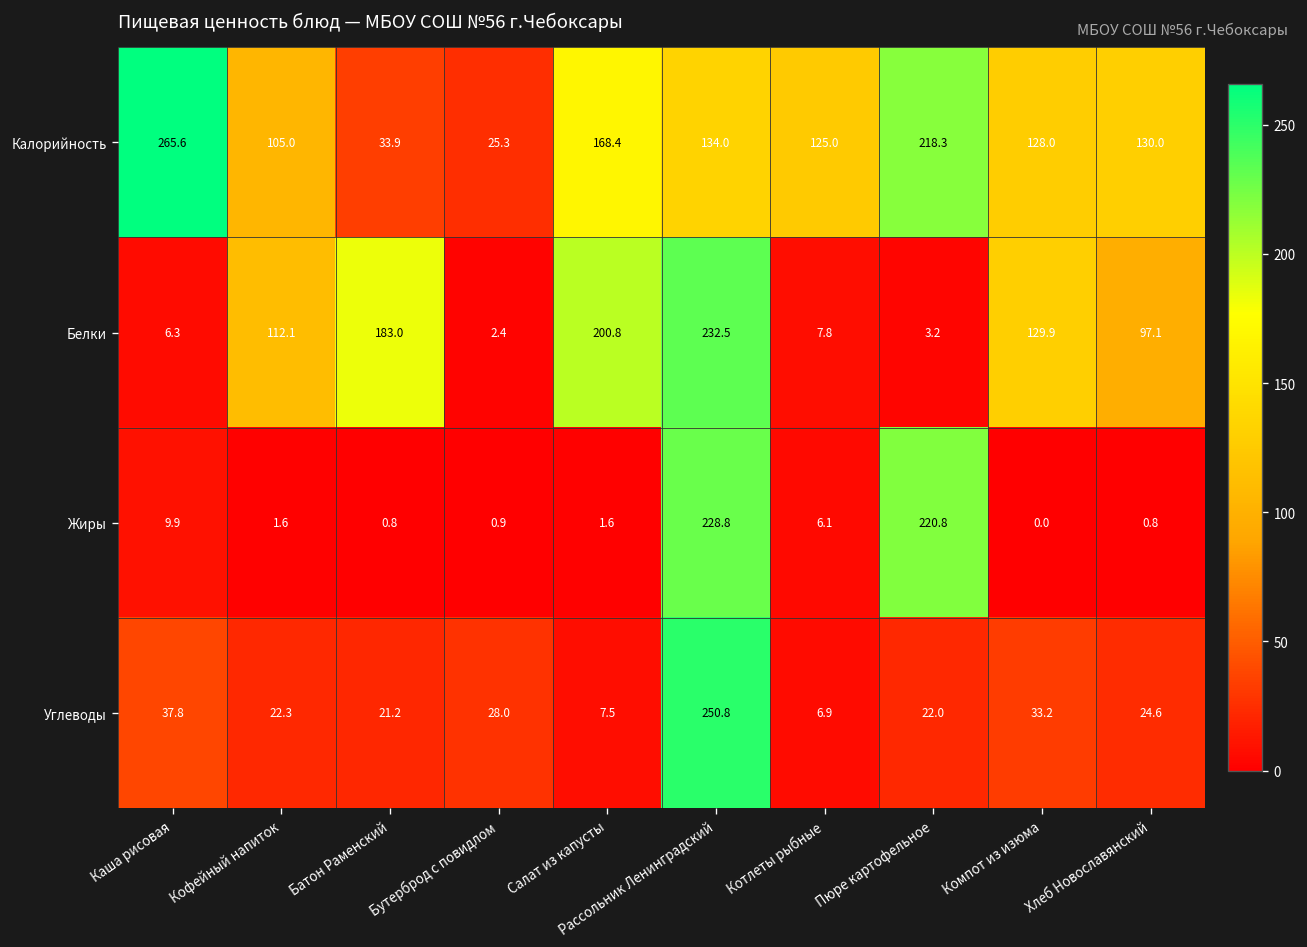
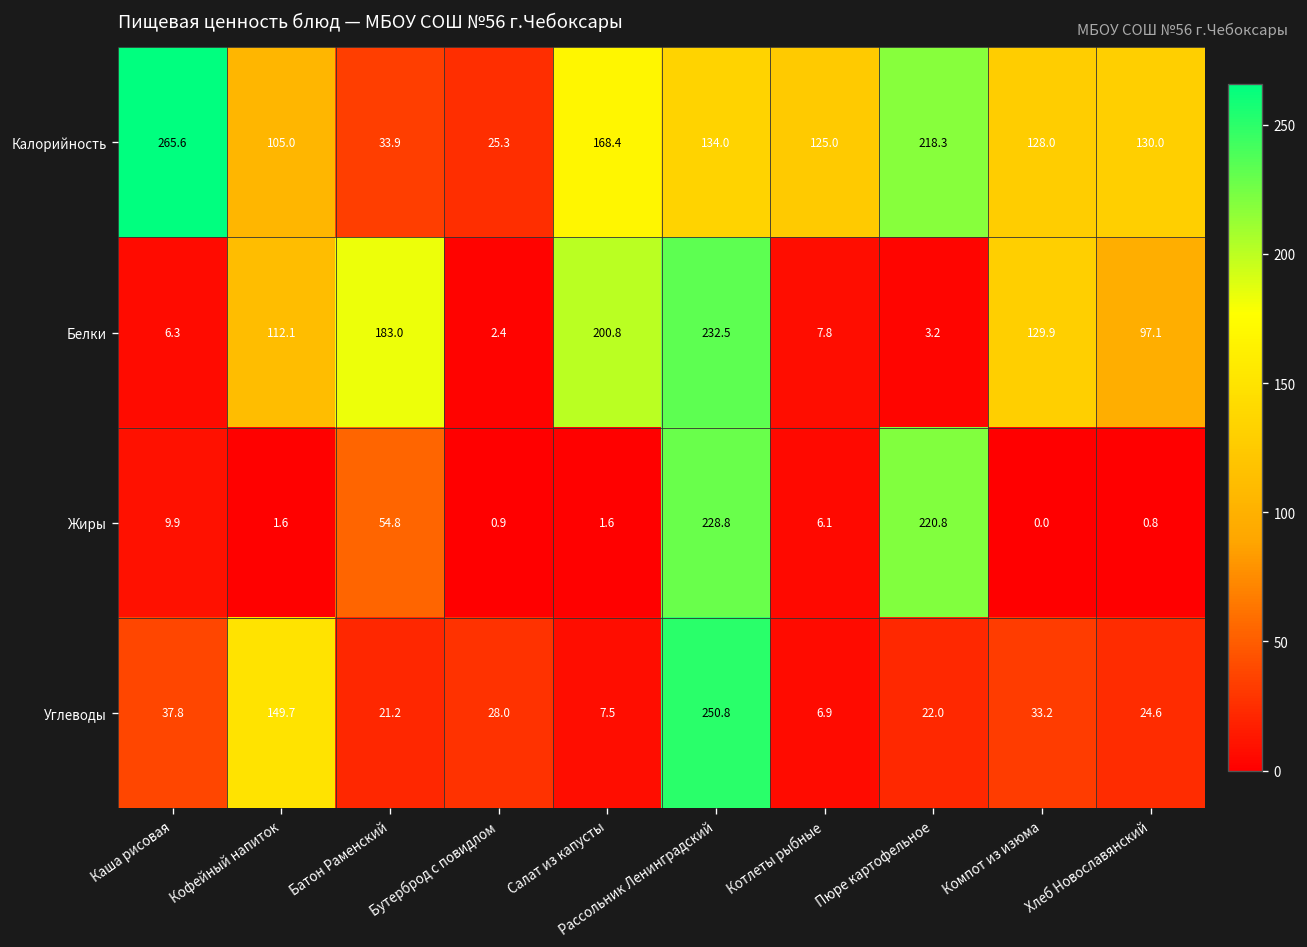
  {
    "Калорийность": {
      "Каша рисовая": 265.6,
      "Кофейный напиток": 105.0,
      "Батон Раменский": 33.9,
      "Бутерброд с повидлом": 25.3,
      "Салат из капусты": 168.4,
      "Рассольник Ленинградский": 134.0,
      "Котлеты рыбные": 125.0,
      "Пюре картофельное": 218.3,
      "Компот из изюма": 128.0,
      "Хлеб Новославянский": 130.0
    },
    "Белки": {
      "Каша рисовая": 6.3,
      "Кофейный напиток": 112.1,
      "Батон Раменский": 183.0,
      "Бутерброд с повидлом": 2.4,
      "Салат из капусты": 200.8,
      "Рассольник Ленинградский": 232.5,
      "Котлеты рыбные": 7.8,
      "Пюре картофельное": 3.2,
      "Компот из изюма": 129.9,
      "Хлеб Новославянский": 97.1
    },
    "Жиры": {
      "Каша рисовая": 9.9,
      "Кофейный напиток": 1.6,
-     "Батон Раменский": 0.8,
+     "Батон Раменский": 54.8,
      "Бутерброд с повидлом": 0.9,
      "Салат из капусты": 1.6,
      "Рассольник Ленинградский": 228.8,
      "Котлеты рыбные": 6.1,
      "Пюре картофельное": 220.8,
      "Компот из изюма": 0.0,
      "Хлеб Новославянский": 0.8
    },
    "Углеводы": {
      "Каша рисовая": 37.8,
-     "Кофейный напиток": 22.3,
+     "Кофейный напиток": 149.7,
      "Батон Раменский": 21.2,
      "Бутерброд с повидлом": 28.0,
      "Салат из капусты": 7.5,
      "Рассольник Ленинградский": 250.8,
      "Котлеты рыбные": 6.9,
      "Пюре картофельное": 22.0,
      "Компот из изюма": 33.2,
      "Хлеб Новославянский": 24.6
    }
  }
